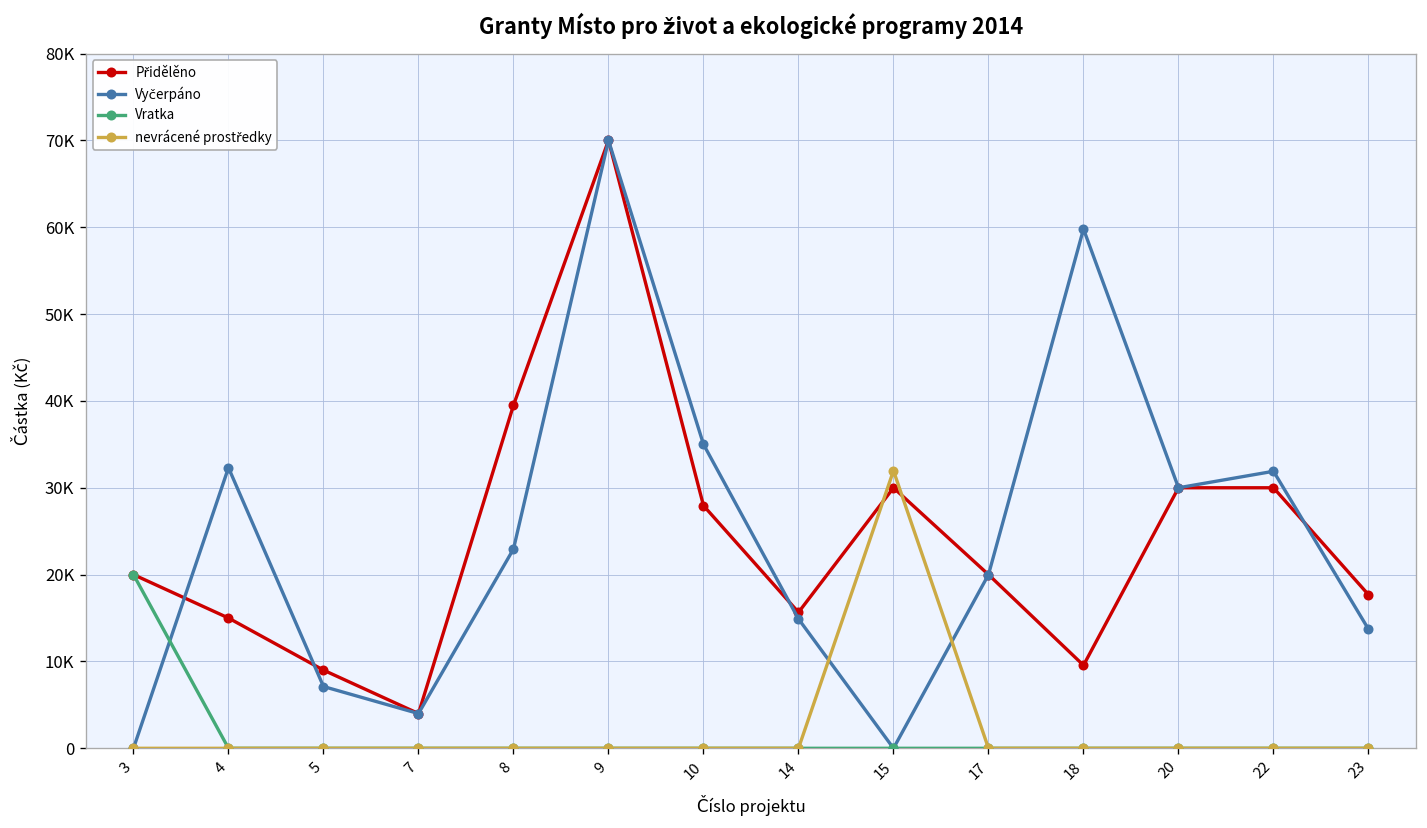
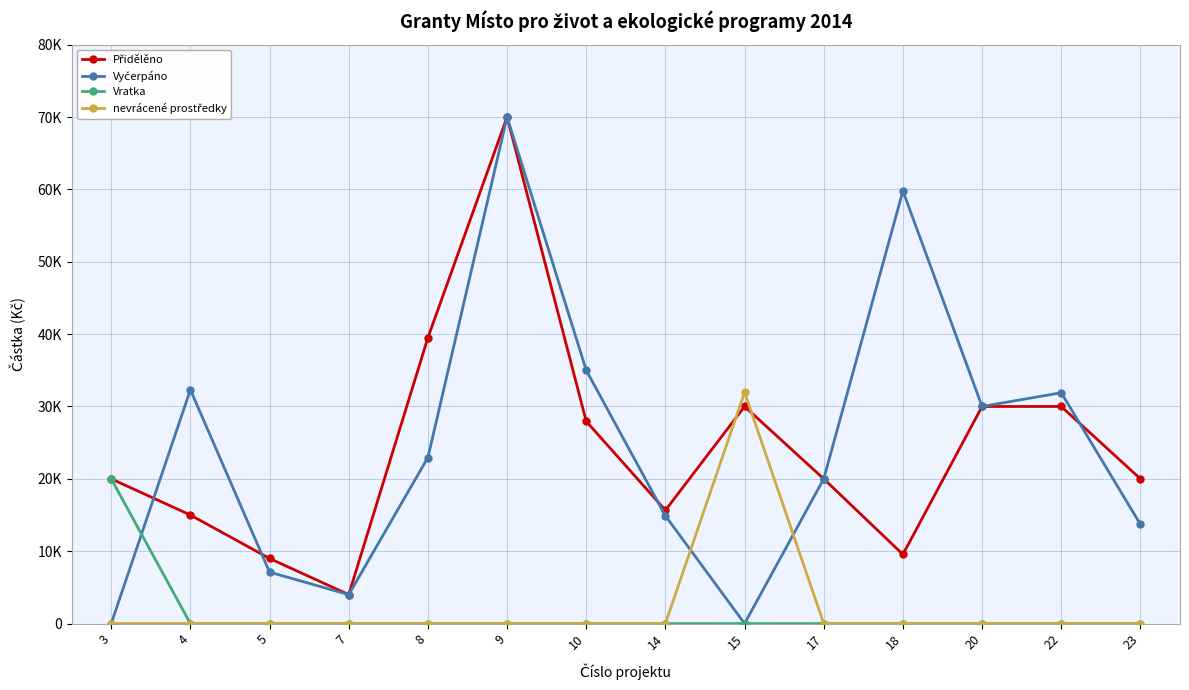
  {
    "Přidělěno": {
      "4": 15000,
      "5": 9000,
      "8": 40000,
      "10": 28000,
      "14": 16000,
      "15": 30000,
      "18": 10000,
      "22": 30000,
-     "23": 18000
+     "23": 20000
    },
    "Vyčerpáno": {
      "4": 32000,
      "5": 7000,
      "8": 23000,
      "10": 35000,
      "14": 15000,
      "18": 60000,
      "22": 32000,
      "23": 14000
    },
    "nevrácené prostředky": {
      "15": 32000
    }
  }
